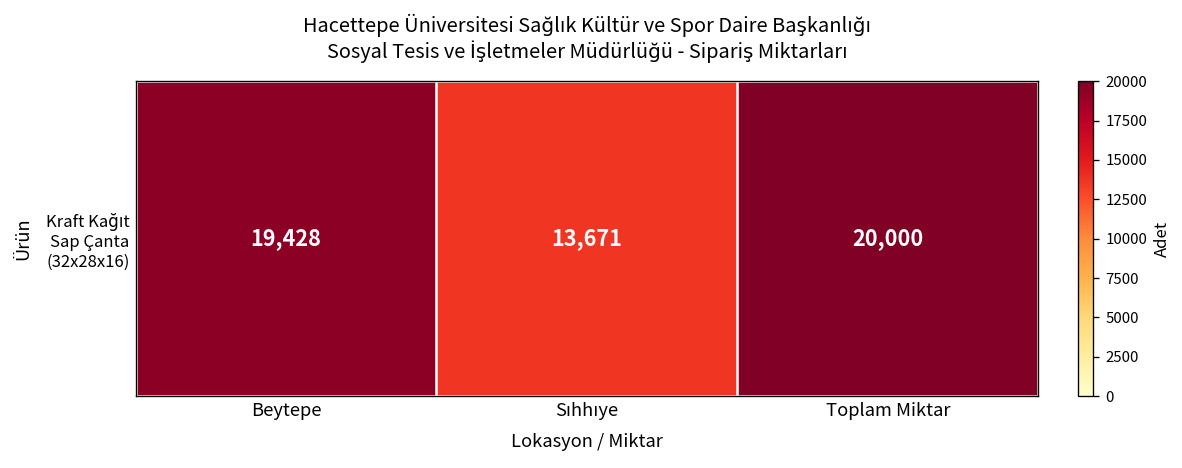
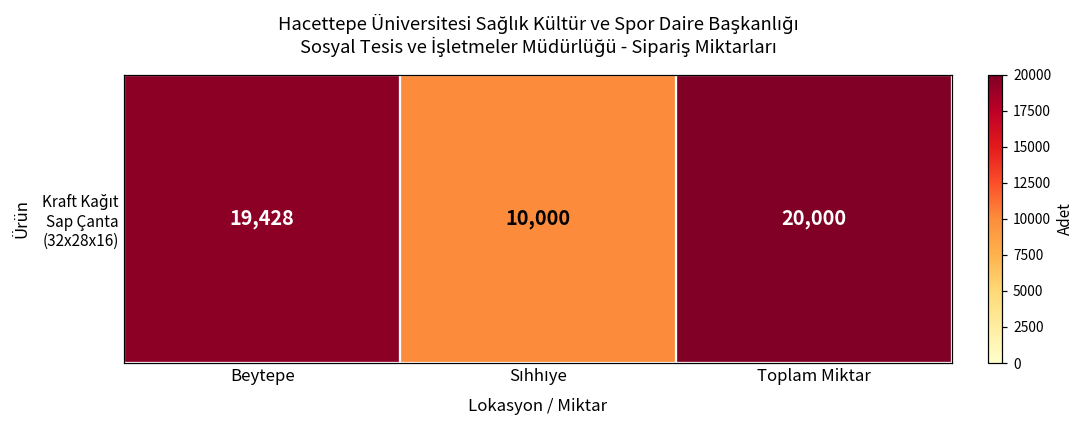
  {
    "Kraft Kağıt Sap Çanta (32x28x16)": {
      "Beytepe": "19,428",
-     "Sıhhıye": "13,671",
+     "Sıhhıye": "10,000",
      "Toplam Miktar": "20,000"
    }
  }
